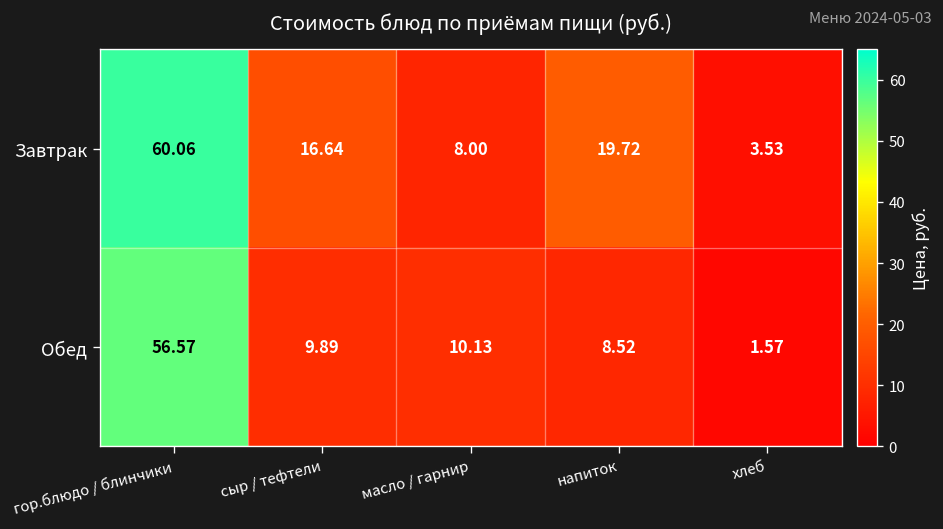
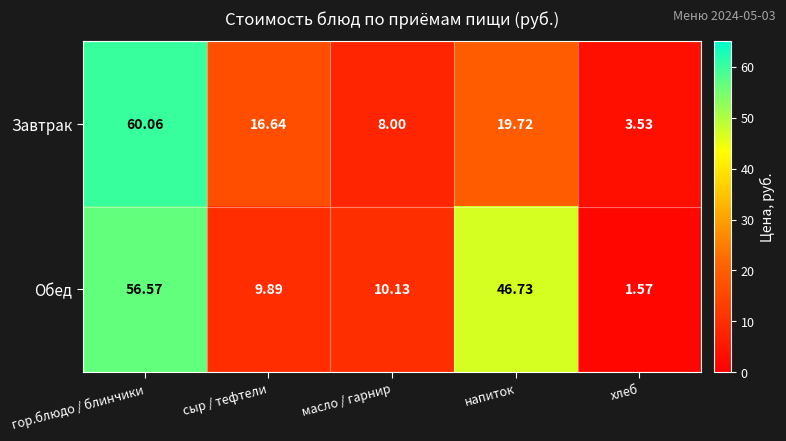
  {
    "Завтрак": {
      "гор.блюдо / блинчики": 60.06,
      "сыр / тефтели": 16.64,
      "масло / гарнир": 8.00,
      "напиток": 19.72,
      "хлеб": 3.53
    },
    "Обед": {
      "гор.блюдо / блинчики": 56.57,
      "сыр / тефтели": 9.89,
      "масло / гарнир": 10.13,
-     "напиток": 8.52,
+     "напиток": 46.73,
      "хлеб": 1.57
    }
  }
